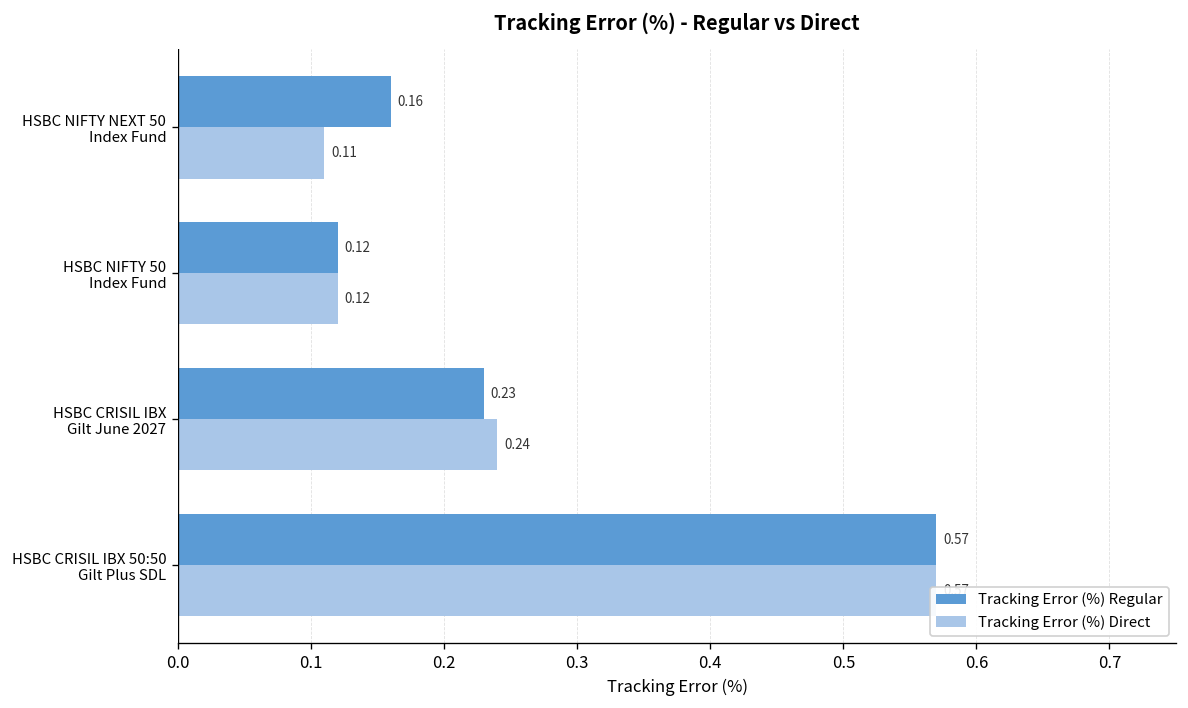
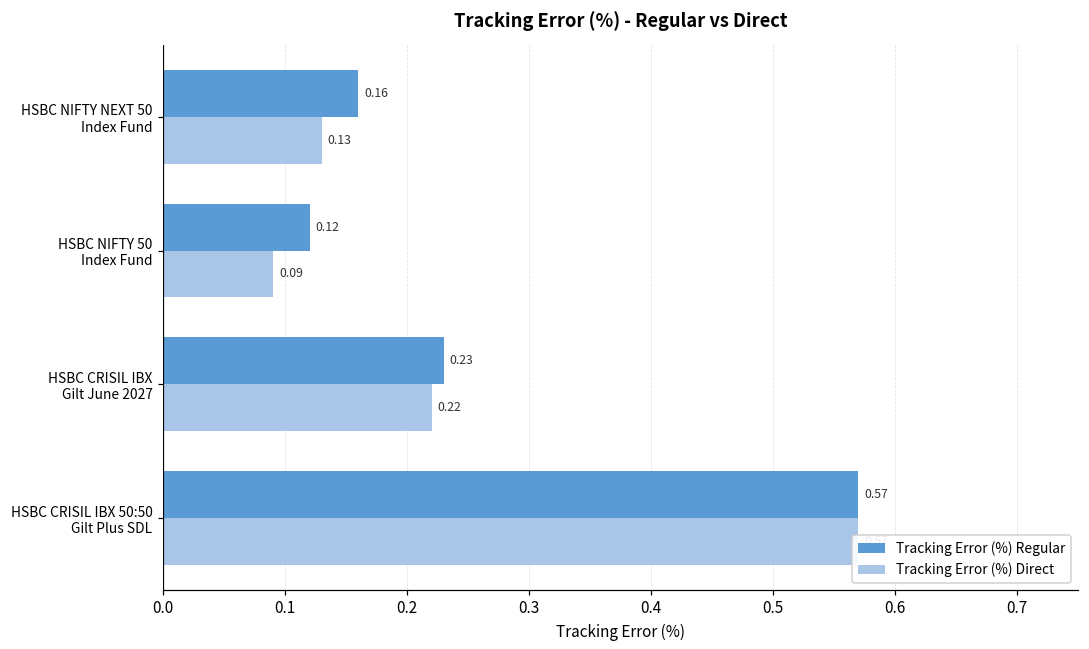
  {
    "Tracking Error (%) Regular": {
      "HSBC NIFTY NEXT 50 Index Fund": 0.16,
      "HSBC NIFTY 50 Index Fund": 0.12,
      "HSBC CRISIL IBX Gilt June 2027": 0.23,
      "HSBC CRISIL IBX 50:50 Gilt Plus SDL": 0.57
    },
    "Tracking Error (%) Direct": {
-     "HSBC NIFTY NEXT 50 Index Fund": 0.11,
-     "HSBC NIFTY 50 Index Fund": 0.12,
-     "HSBC CRISIL IBX Gilt June 2027": 0.24
+     "HSBC NIFTY NEXT 50 Index Fund": 0.13,
+     "HSBC NIFTY 50 Index Fund": 0.09,
+     "HSBC CRISIL IBX Gilt June 2027": 0.22
    }
  }
